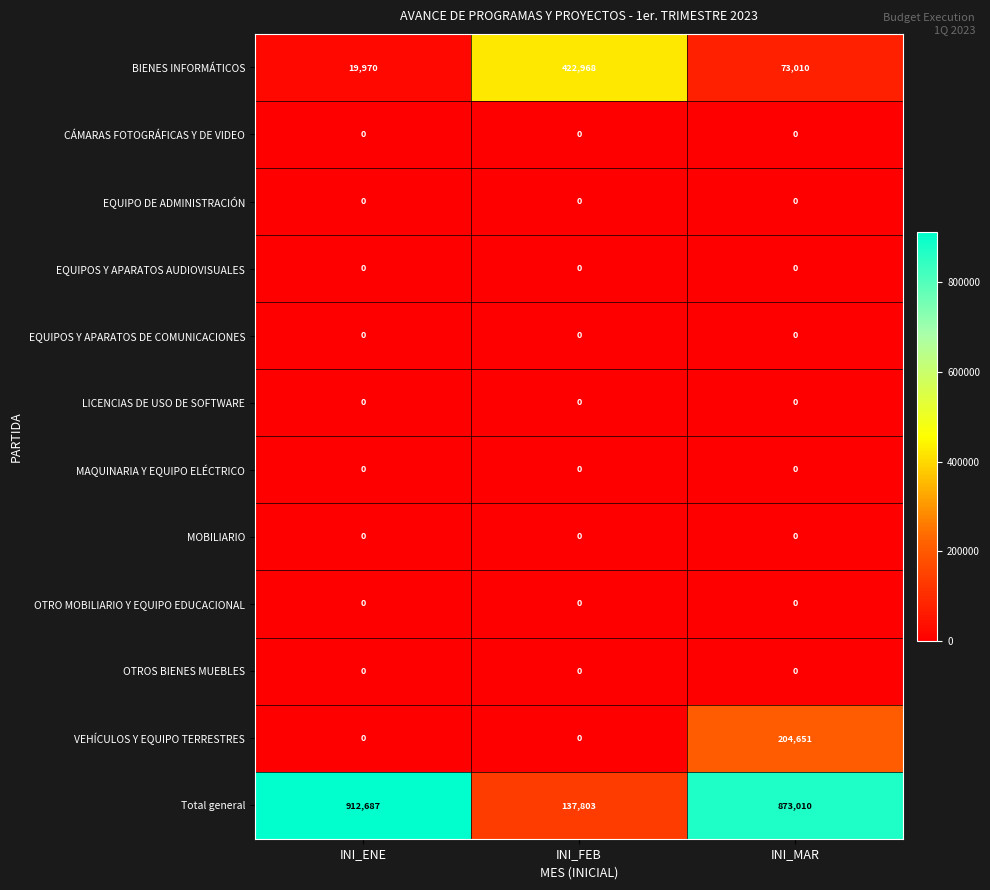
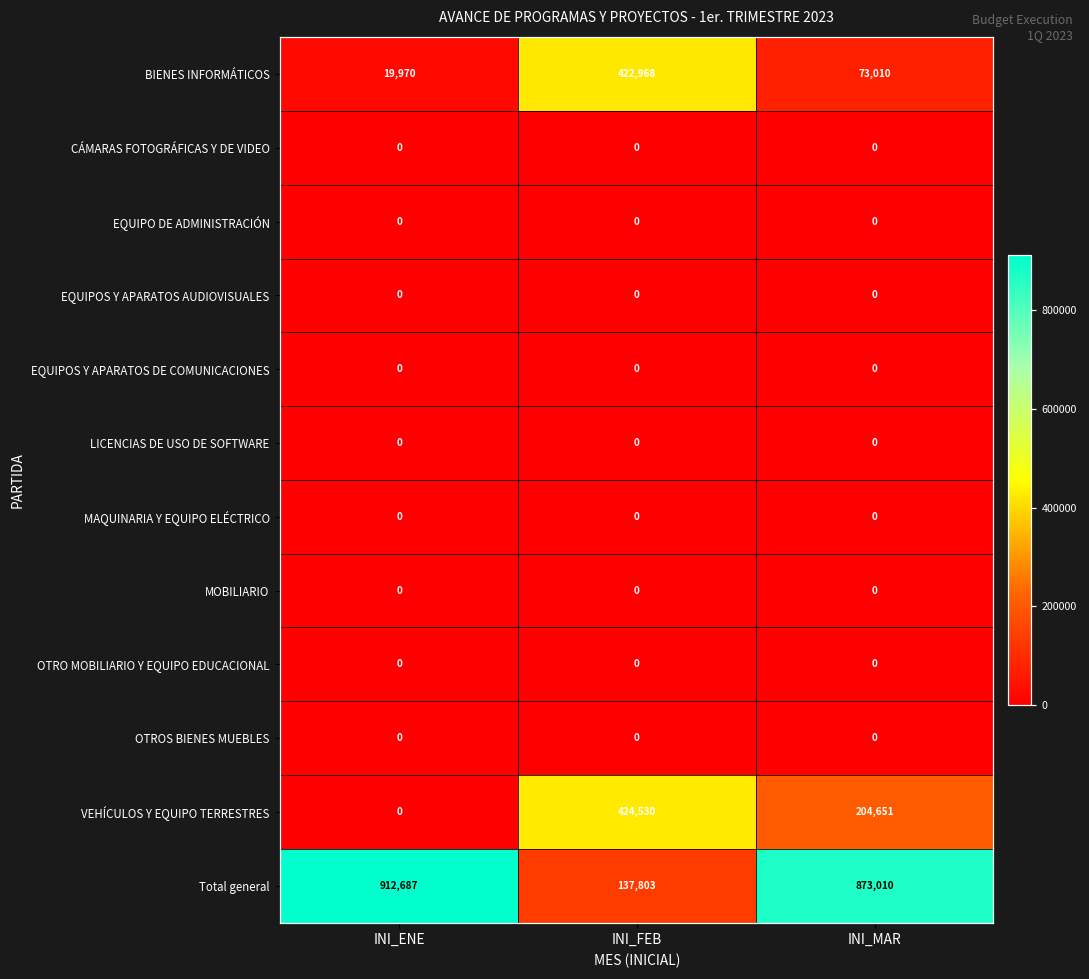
  {
    "BIENES INFORMÁTICOS": {
      "INI_ENE": "19,970",
      "INI_FEB": "422,968",
      "INI_MAR": "73,010"
    },
    "CÁMARAS FOTOGRÁFICAS Y DE VIDEO": {
      "INI_ENE": "0",
      "INI_FEB": "0",
      "INI_MAR": "0"
    },
    "EQUIPO DE ADMINISTRACIÓN": {
      "INI_ENE": "0",
      "INI_FEB": "0",
      "INI_MAR": "0"
    },
    "EQUIPOS Y APARATOS AUDIOVISUALES": {
      "INI_ENE": "0",
      "INI_FEB": "0",
      "INI_MAR": "0"
    },
    "EQUIPOS Y APARATOS DE COMUNICACIONES": {
      "INI_ENE": "0",
      "INI_FEB": "0",
      "INI_MAR": "0"
    },
    "LICENCIAS DE USO DE SOFTWARE": {
      "INI_ENE": "0",
      "INI_FEB": "0",
      "INI_MAR": "0"
    },
    "MAQUINARIA Y EQUIPO ELÉCTRICO": {
      "INI_ENE": "0",
      "INI_FEB": "0",
      "INI_MAR": "0"
    },
    "MOBILIARIO": {
      "INI_ENE": "0",
      "INI_FEB": "0",
      "INI_MAR": "0"
    },
    "OTRO MOBILIARIO Y EQUIPO EDUCACIONAL": {
      "INI_ENE": "0",
      "INI_FEB": "0",
      "INI_MAR": "0"
    },
    "OTROS BIENES MUEBLES": {
      "INI_ENE": "0",
      "INI_FEB": "0",
      "INI_MAR": "0"
    },
    "VEHÍCULOS Y EQUIPO TERRESTRES": {
      "INI_ENE": "0",
-     "INI_FEB": "0",
+     "INI_FEB": "424,530",
      "INI_MAR": "204,651"
    },
    "Total general": {
      "INI_ENE": "912,687",
      "INI_FEB": "137,803",
      "INI_MAR": "873,010"
    }
  }
